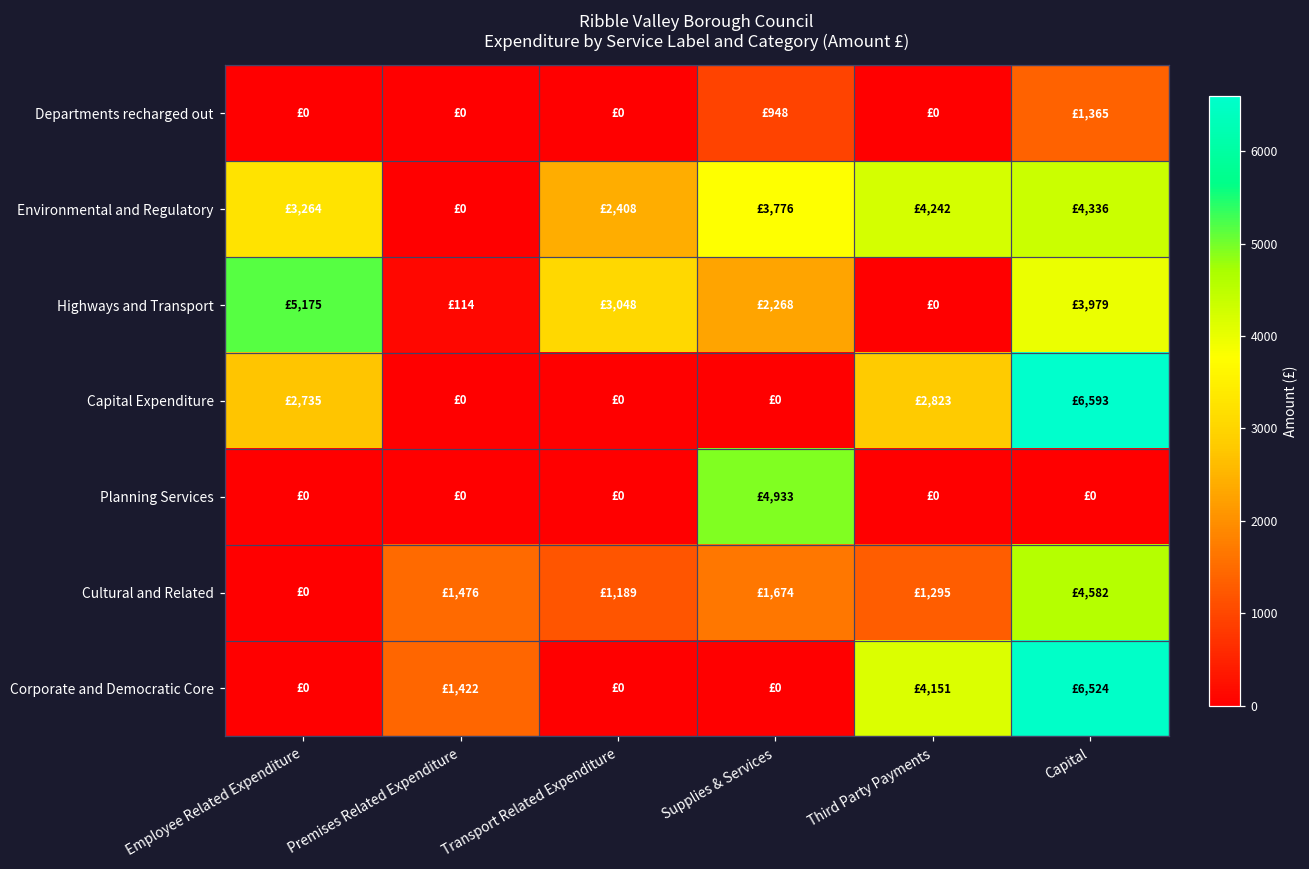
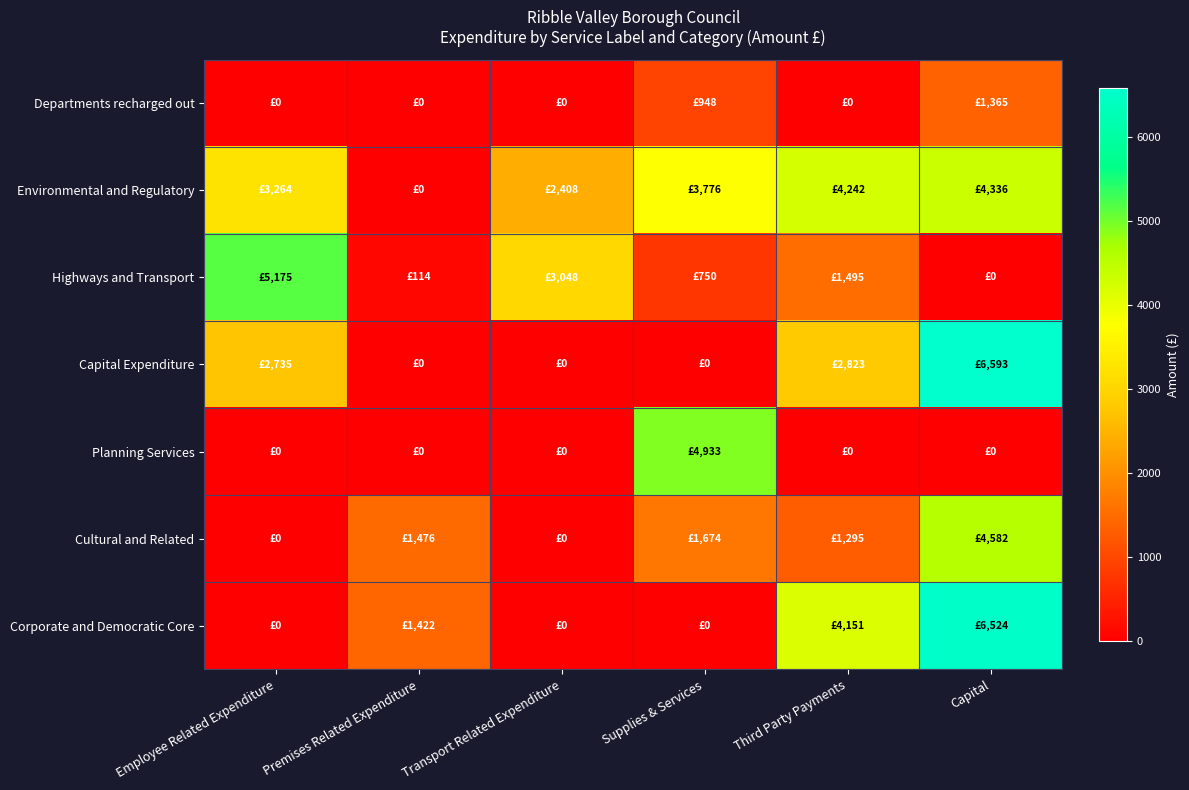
  {
    "Departments recharged out": {
      "Employee Related Expenditure": "£0",
      "Premises Related Expenditure": "£0",
      "Transport Related Expenditure": "£0",
      "Supplies & Services": "£948",
      "Third Party Payments": "£0",
      "Capital": "£1,365"
    },
    "Environmental and Regulatory": {
      "Employee Related Expenditure": "£3,264",
      "Premises Related Expenditure": "£0",
      "Transport Related Expenditure": "£2,408",
      "Supplies & Services": "£3,776",
      "Third Party Payments": "£4,242",
      "Capital": "£4,336"
    },
    "Highways and Transport": {
      "Employee Related Expenditure": "£5,175",
      "Premises Related Expenditure": "£114",
      "Transport Related Expenditure": "£3,048",
-     "Supplies & Services": "£2,268",
-     "Third Party Payments": "£0",
-     "Capital": "£3,979"
+     "Supplies & Services": "£750",
+     "Third Party Payments": "£1,495",
+     "Capital": "£0"
    },
    "Capital Expenditure": {
      "Employee Related Expenditure": "£2,735",
      "Premises Related Expenditure": "£0",
      "Transport Related Expenditure": "£0",
      "Supplies & Services": "£0",
      "Third Party Payments": "£2,823",
      "Capital": "£6,593"
    },
    "Planning Services": {
      "Employee Related Expenditure": "£0",
      "Premises Related Expenditure": "£0",
      "Transport Related Expenditure": "£0",
      "Supplies & Services": "£4,933",
      "Third Party Payments": "£0",
      "Capital": "£0"
    },
    "Cultural and Related": {
      "Employee Related Expenditure": "£0",
      "Premises Related Expenditure": "£1,476",
-     "Transport Related Expenditure": "£1,189",
+     "Transport Related Expenditure": "£0",
      "Supplies & Services": "£1,674",
      "Third Party Payments": "£1,295",
      "Capital": "£4,582"
    },
    "Corporate and Democratic Core": {
      "Employee Related Expenditure": "£0",
      "Premises Related Expenditure": "£1,422",
      "Transport Related Expenditure": "£0",
      "Supplies & Services": "£0",
      "Third Party Payments": "£4,151",
      "Capital": "£6,524"
    }
  }
